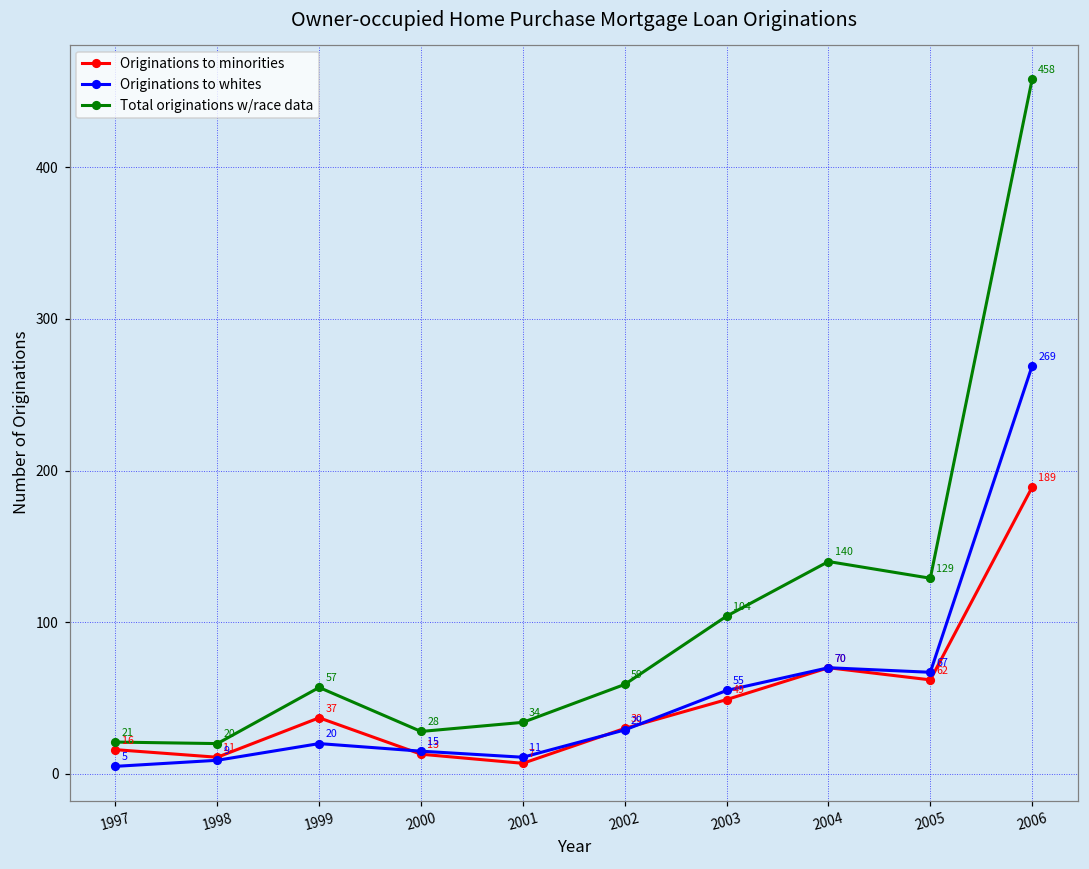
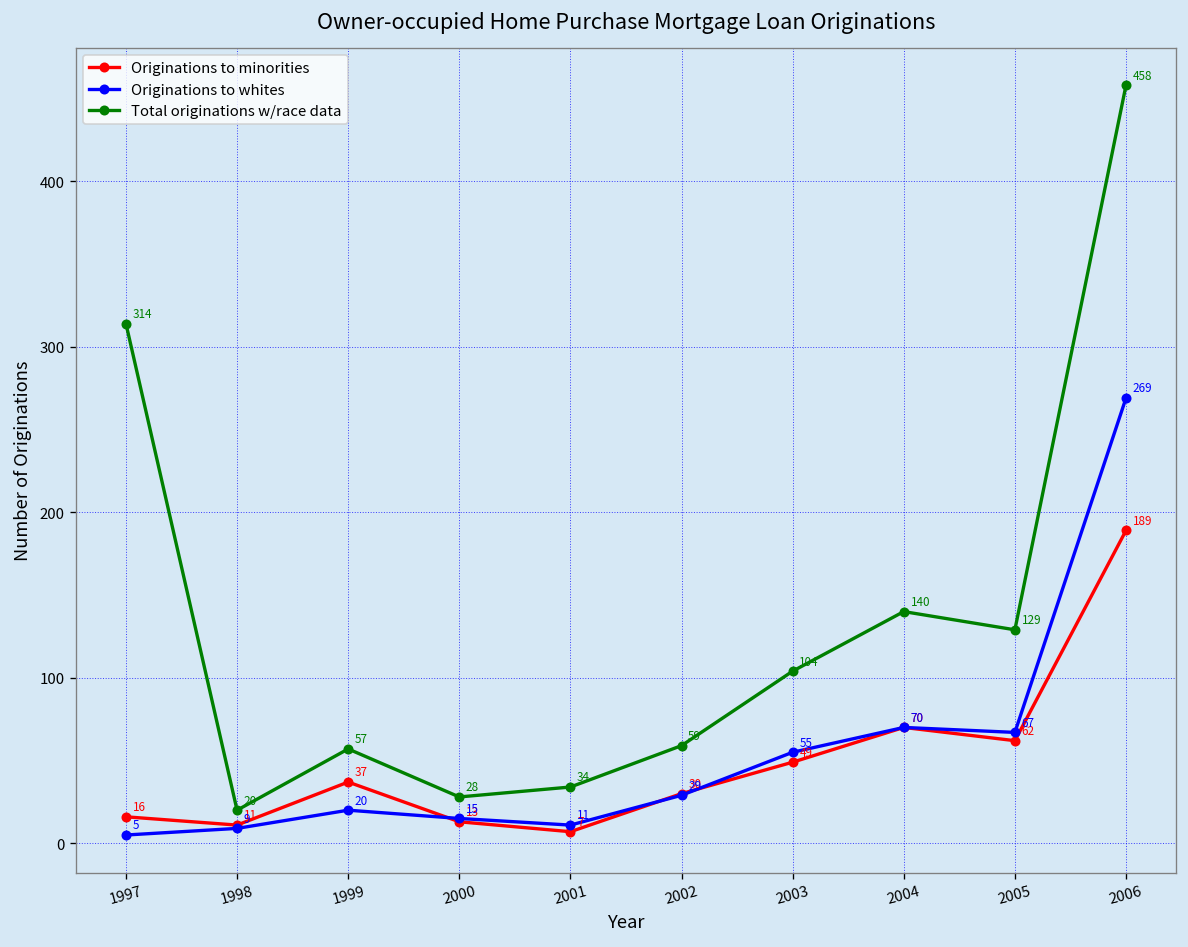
  {
    "Originations to minorities": {
      "1997": 16,
      "1999": 37,
      "2006": 189
    },
    "Originations to whites": {
      "1997": 5,
      "1999": 20,
      "2006": 269
    },
    "Total originations w/race data": {
-     "1997": 21,
+     "1997": 314,
      "1998": 20,
      "1999": 57,
      "2000": 28,
      "2001": 34,
      "2002": 59,
      "2003": 104,
      "2004": 140,
      "2005": 129,
      "2006": 458
    }
  }
